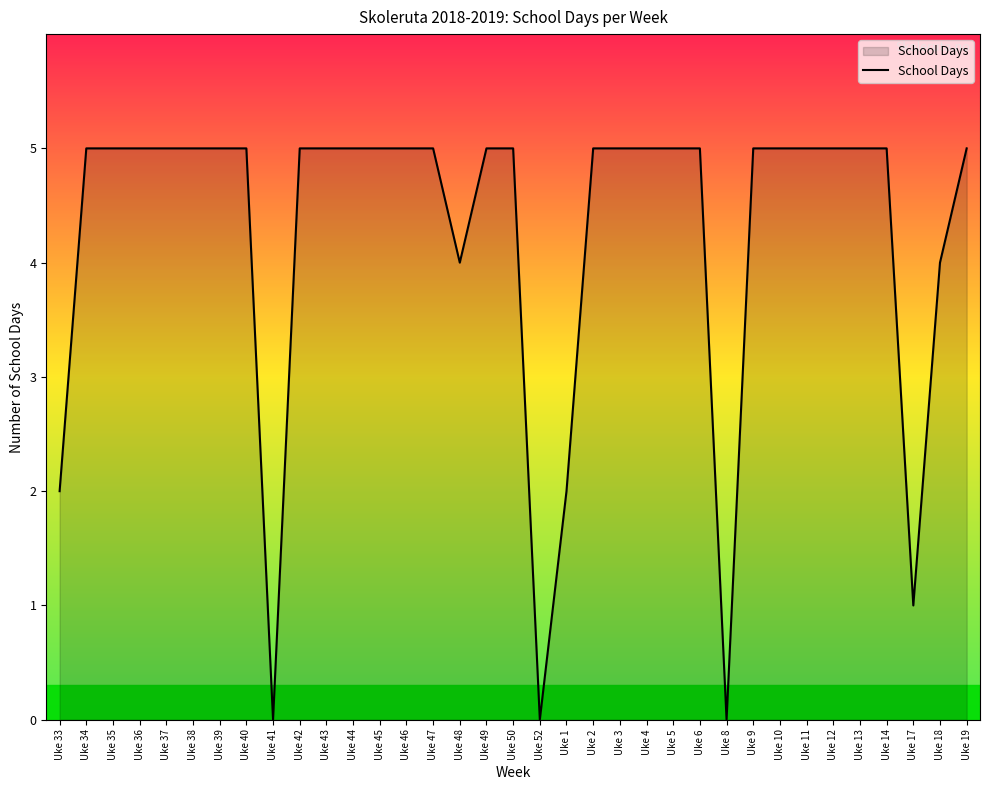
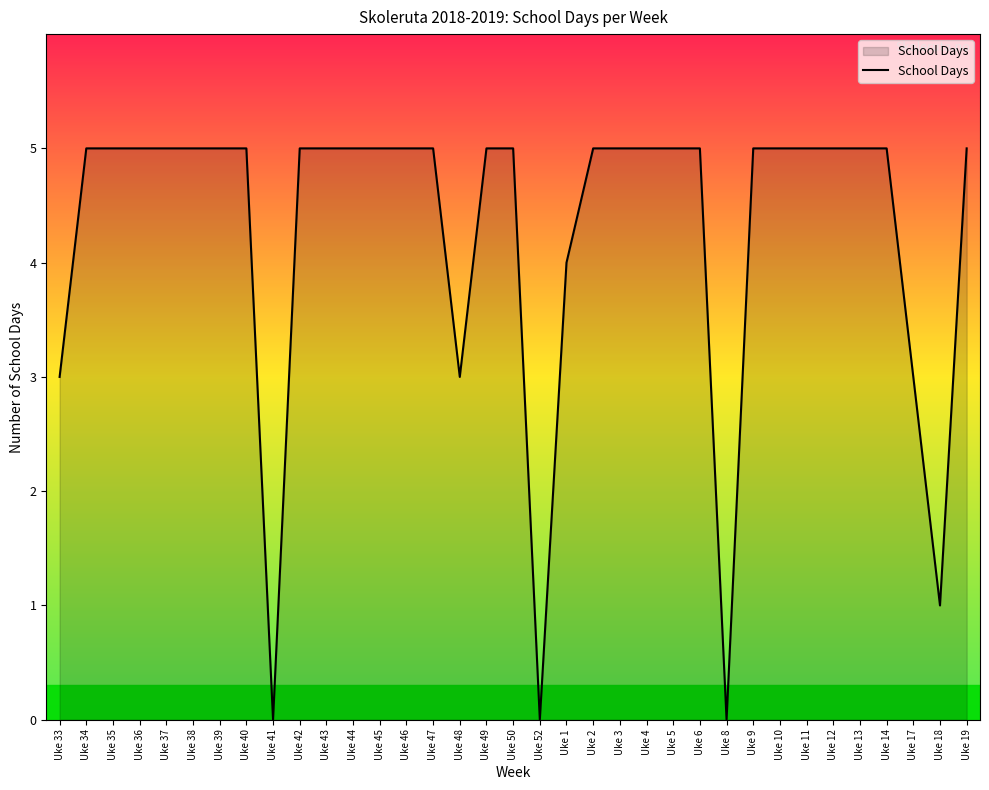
  {
-   "Uke 33": 2,
+   "Uke 33": 3,
    "Uke 34": 5,
    "Uke 35": 5,
    "Uke 36": 5,
    "Uke 37": 5,
    "Uke 38": 5,
    "Uke 39": 5,
    "Uke 40": 5,
    "Uke 42": 5,
    "Uke 43": 5,
    "Uke 44": 5,
    "Uke 45": 5,
    "Uke 46": 5,
    "Uke 47": 5,
-   "Uke 48": 4,
+   "Uke 48": 3,
    "Uke 49": 5,
    "Uke 50": 5,
-   "Uke 1": 2,
+   "Uke 1": 4,
    "Uke 2": 5,
    "Uke 3": 5,
    "Uke 4": 5,
    "Uke 5": 5,
    "Uke 6": 5,
    "Uke 9": 5,
    "Uke 10": 5,
    "Uke 11": 5,
    "Uke 12": 5,
    "Uke 13": 5,
    "Uke 14": 5,
-   "Uke 17": 1,
-   "Uke 18": 4,
+   "Uke 17": 3,
+   "Uke 18": 1,
    "Uke 19": 5
  }
